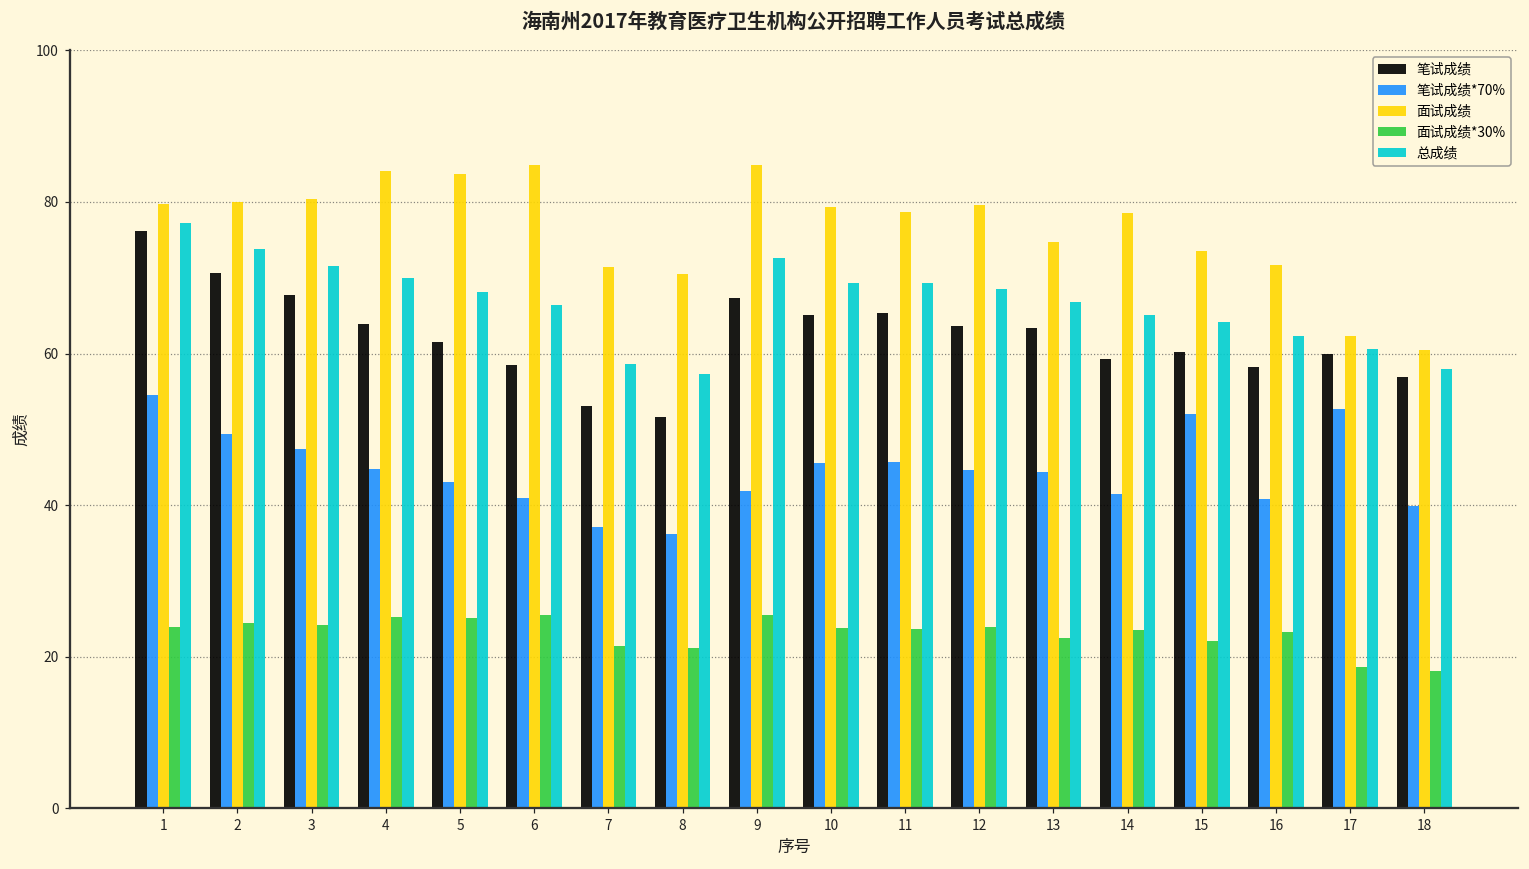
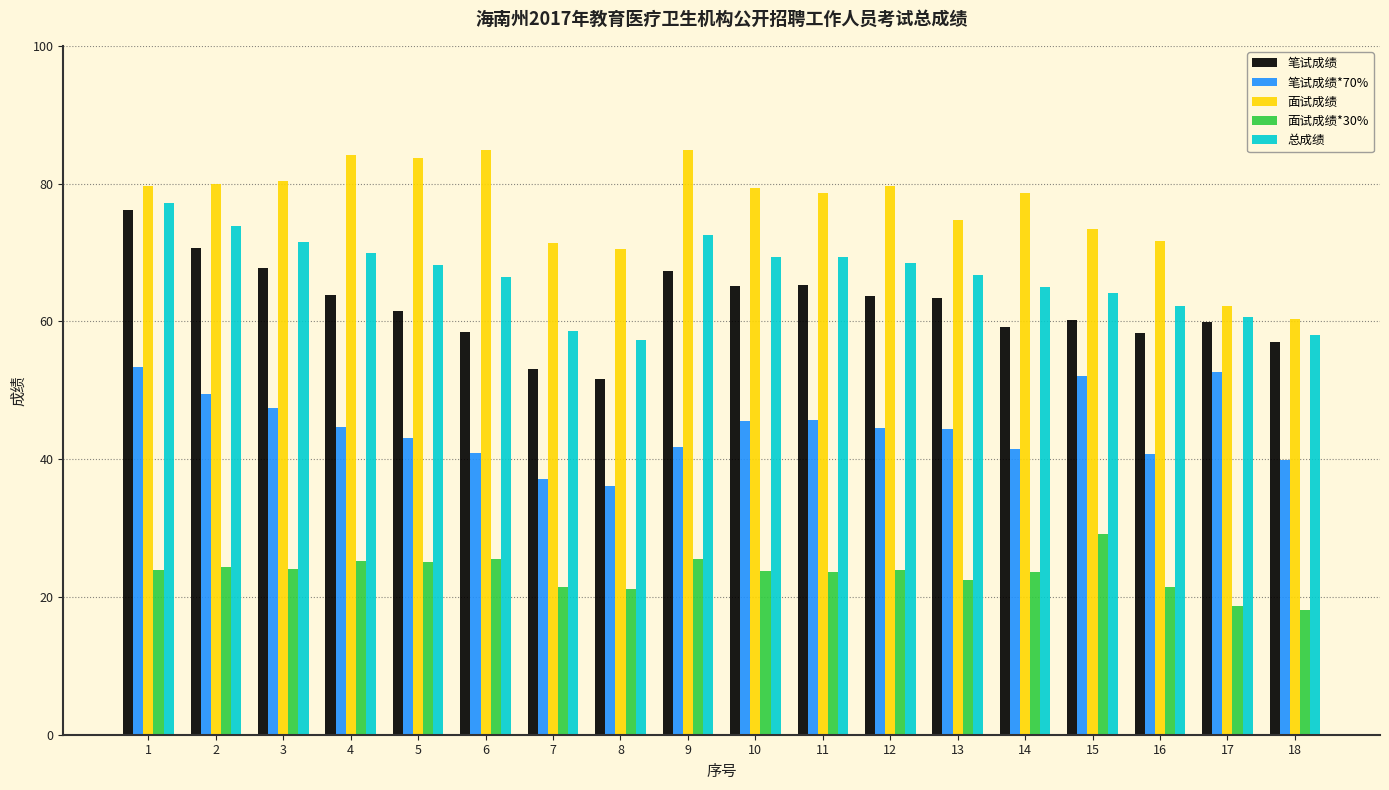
  {
    "笔试成绩": {
      "1": 76,
      "2": 71,
      "3": 68,
      "4": 64,
      "5": 62,
      "6": 58,
      "7": 53,
      "8": 52,
      "9": 67,
      "10": 65,
      "11": 65,
      "12": 64,
      "13": 63,
      "14": 59,
      "15": 60,
      "16": 58,
      "17": 60,
      "18": 57
    },
    "笔试成绩*70%": {
-     "1": 55,
+     "1": 53,
      "2": 49,
      "3": 47,
      "4": 45,
      "5": 43,
      "6": 41,
      "7": 37,
      "8": 36,
      "9": 42,
      "10": 46,
      "11": 46,
      "12": 45,
      "13": 44,
      "14": 41,
      "15": 52,
      "16": 41,
      "17": 53,
      "18": 40
    },
    "面试成绩": {
      "1": 80,
      "2": 80,
      "3": 80,
      "4": 84,
      "5": 84,
      "6": 85,
      "7": 71,
      "8": 71,
      "9": 85,
      "10": 79,
      "11": 79,
      "12": 80,
      "13": 75,
      "14": 79,
      "15": 73,
      "16": 72,
      "17": 62,
      "18": 60
    },
    "面试成绩*30%": {
      "1": 24,
      "2": 24,
      "3": 24,
      "4": 25,
      "5": 25,
      "6": 25,
      "7": 21,
      "8": 21,
      "9": 25,
      "10": 24,
      "11": 24,
      "12": 24,
      "13": 22,
      "14": 24,
-     "15": 22,
-     "16": 23,
+     "15": 29,
+     "16": 22,
      "17": 19,
      "18": 18
    },
    "总成绩": {
      "1": 77,
      "2": 74,
      "3": 72,
      "4": 70,
      "5": 68,
      "6": 66,
      "7": 59,
      "8": 57,
      "9": 73,
      "10": 69,
      "11": 69,
      "12": 68,
      "13": 67,
      "14": 65,
      "15": 64,
      "16": 62,
      "17": 61,
      "18": 58
    }
  }
